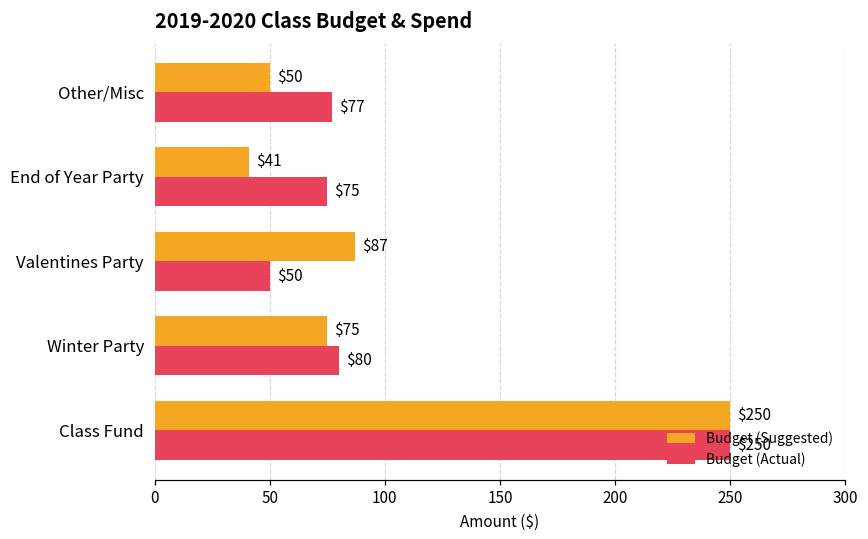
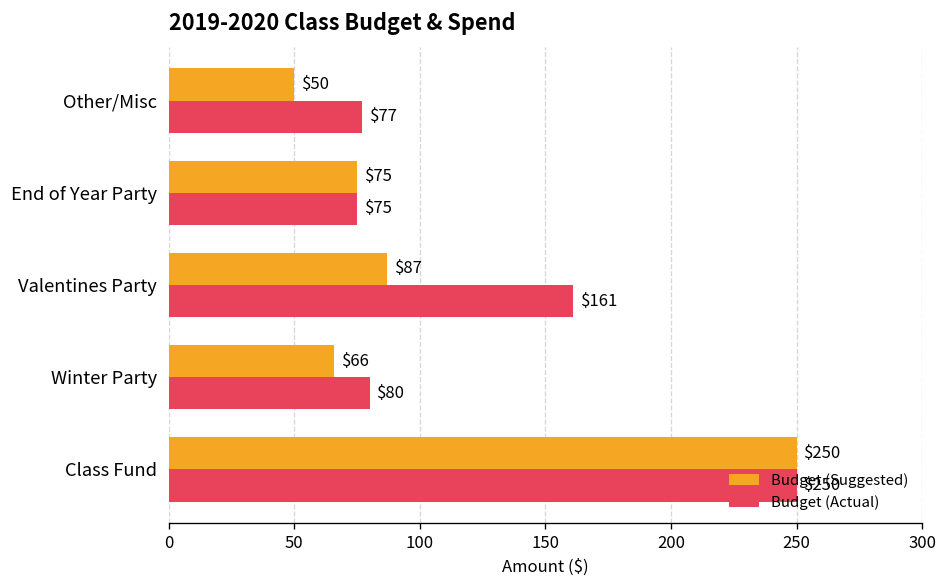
  {
    "Budget (Suggested)": {
      "Other/Misc": "$50",
-     "End of Year Party": "$41",
+     "End of Year Party": "$75",
      "Valentines Party": "$87",
-     "Winter Party": "$75",
+     "Winter Party": "$66",
      "Class Fund": "$250"
    },
    "Budget (Actual)": {
      "Other/Misc": "$77",
      "End of Year Party": "$75",
-     "Valentines Party": "$50",
+     "Valentines Party": "$161",
      "Winter Party": "$80",
      "Class Fund": "$250"
    }
  }
